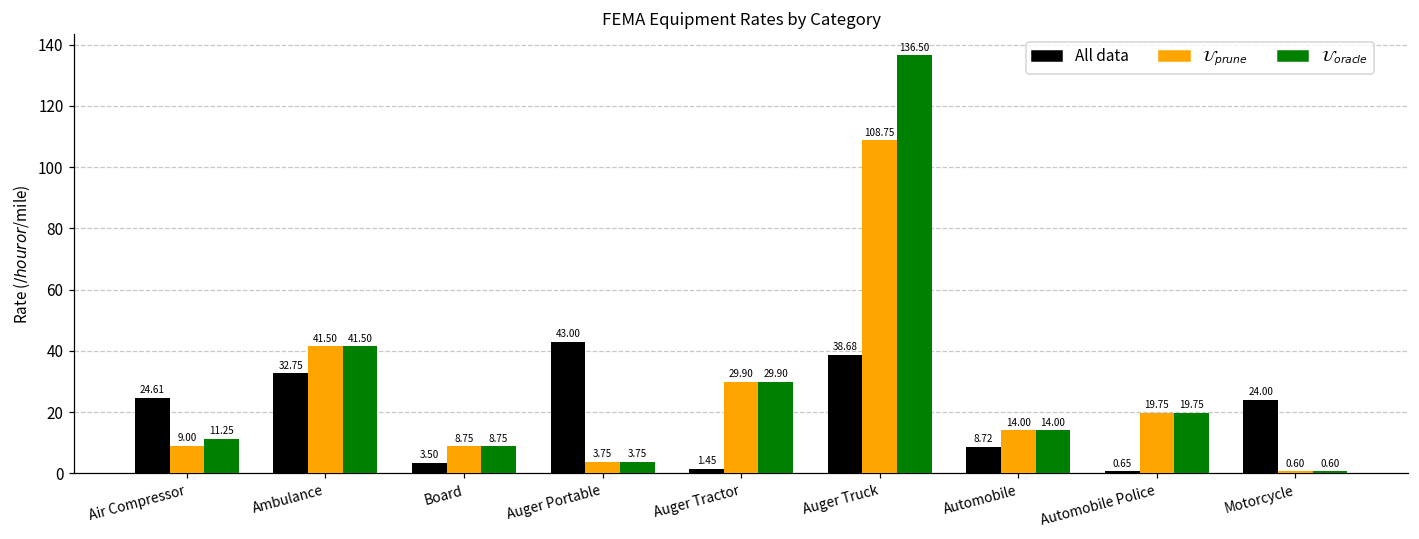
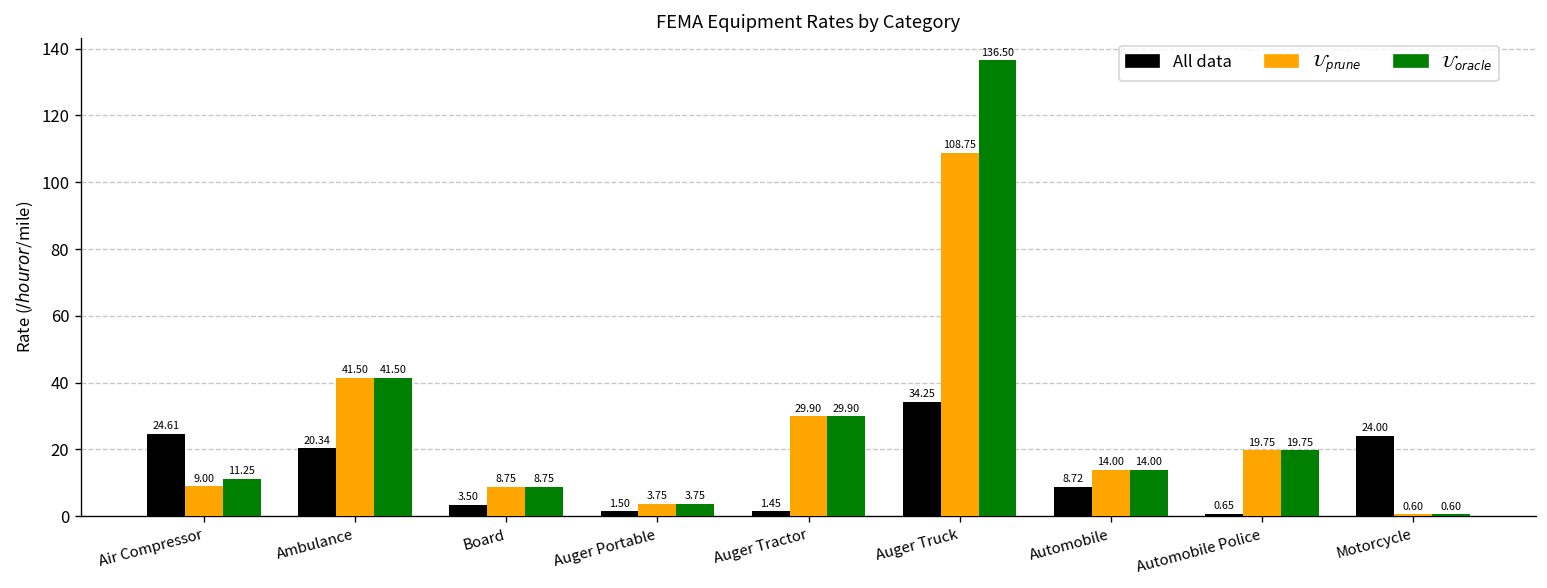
  {
    "All data": {
      "Air Compressor": 24.61,
-     "Ambulance": 32.75,
+     "Ambulance": 20.34,
      "Board": 3.50,
-     "Auger Portable": 43.00,
+     "Auger Portable": 1.50,
      "Auger Tractor": 1.45,
-     "Auger Truck": 38.68,
+     "Auger Truck": 34.25,
      "Automobile": 8.72,
      "Automobile Police": 0.65,
      "Motorcycle": 24.00
    }
  }
